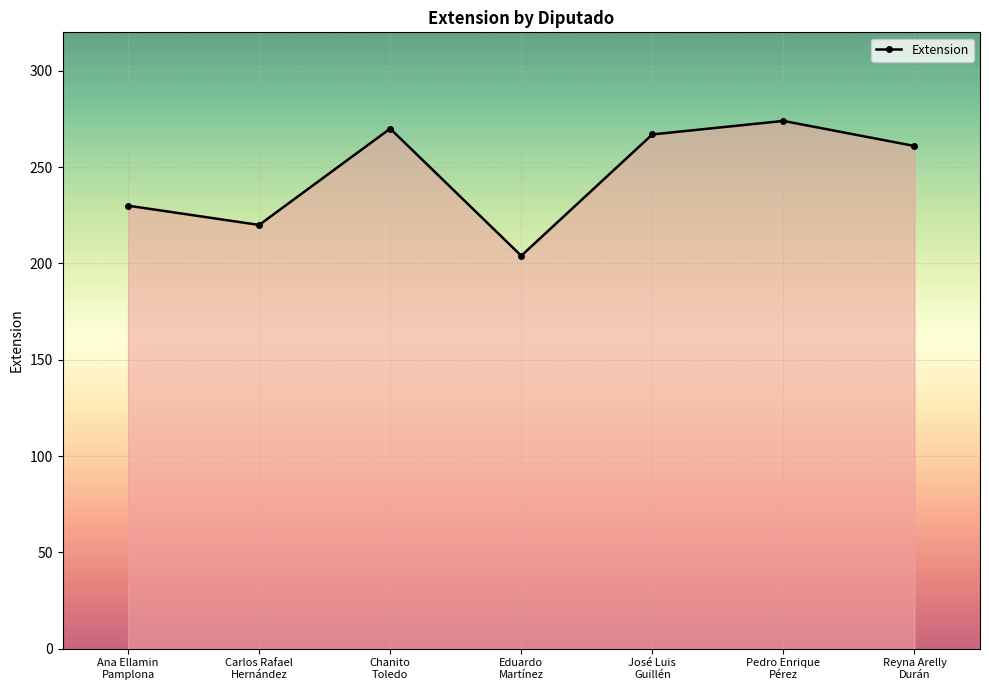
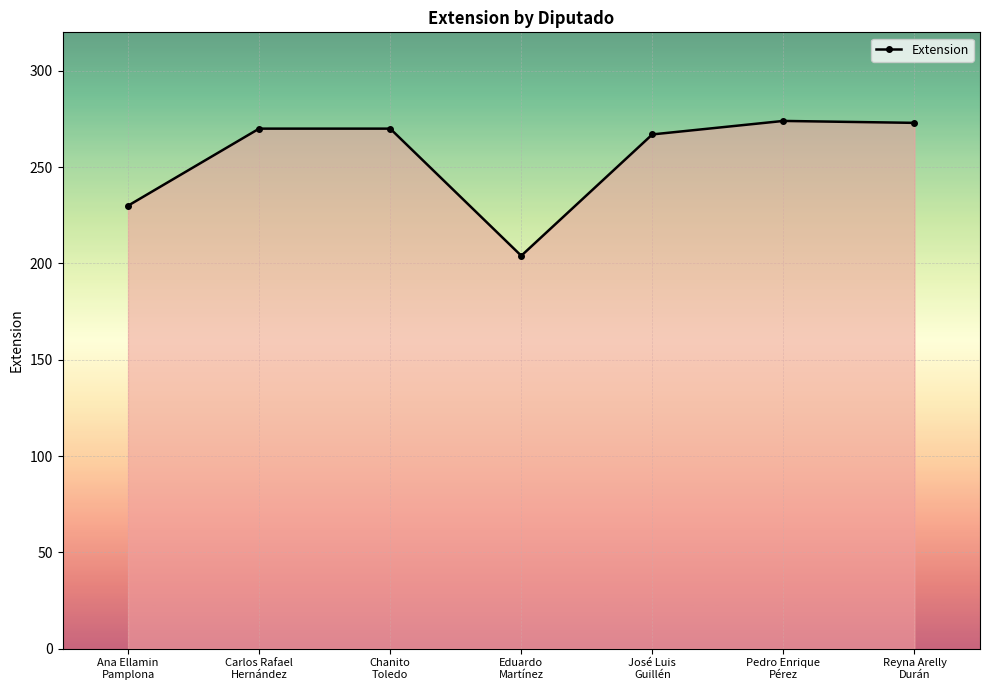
  {
    "Ana Ellamin Pamplona": 230,
-   "Carlos Rafael Hernández": 220,
+   "Carlos Rafael Hernández": 270,
    "Chanito Toledo": 270,
    "Eduardo Martínez": 204,
    "José Luis Guillén": 267,
    "Pedro Enrique Pérez": 274,
-   "Reyna Arelly Durán": 261
+   "Reyna Arelly Durán": 273
  }
